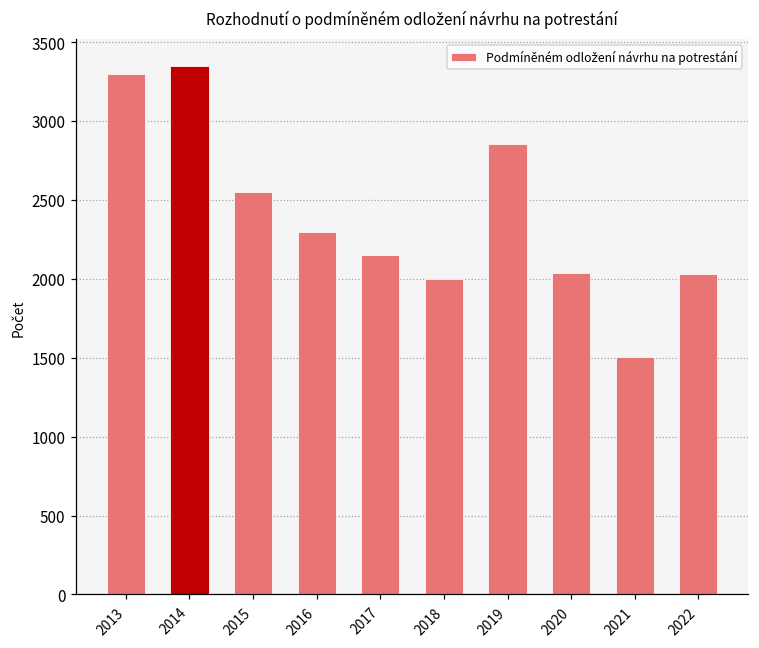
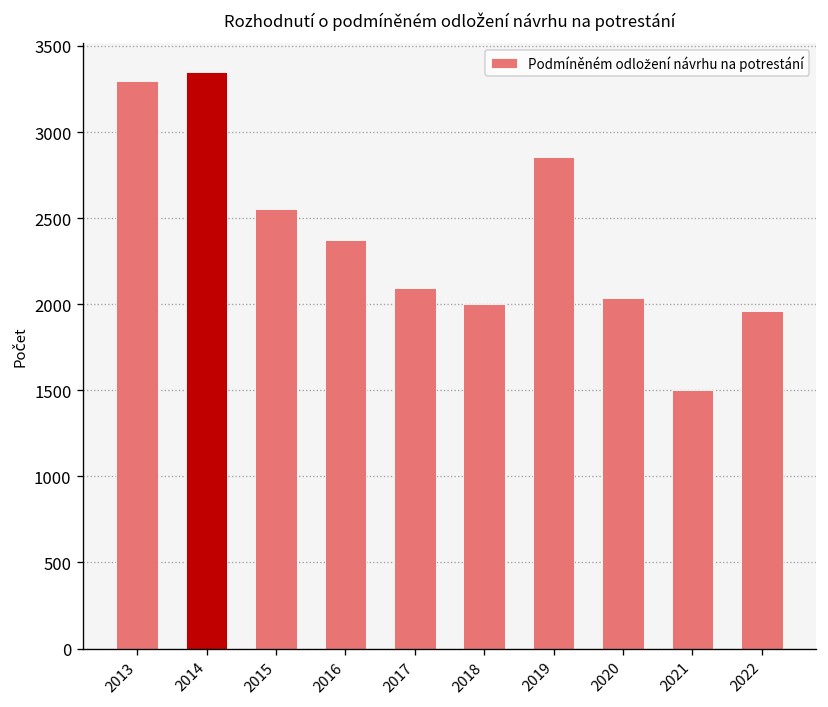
  {
    "2013": 3300,
    "2014": 3350,
    "2015": 2550,
-   "2016": 2300,
-   "2017": 2150,
+   "2016": 2380,
+   "2017": 2100,
    "2018": 2000,
    "2019": 2850,
    "2020": 2040,
    "2021": 1500,
-   "2022": 2030
+   "2022": 1960
  }
